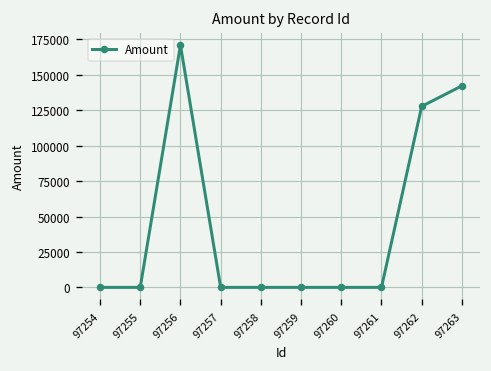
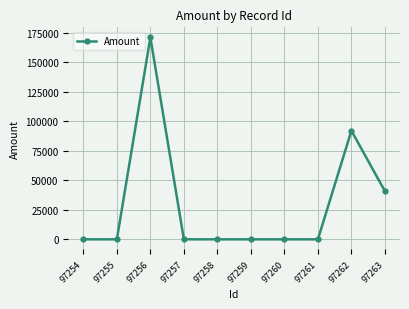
  {
    "97254": 0,
    "97255": 0,
    "97256": 171000,
    "97257": 0,
    "97258": 0,
    "97259": 0,
    "97260": 0,
    "97261": 0,
-   "97262": 128000,
-   "97263": 142000
+   "97262": 92000,
+   "97263": 41000
  }
